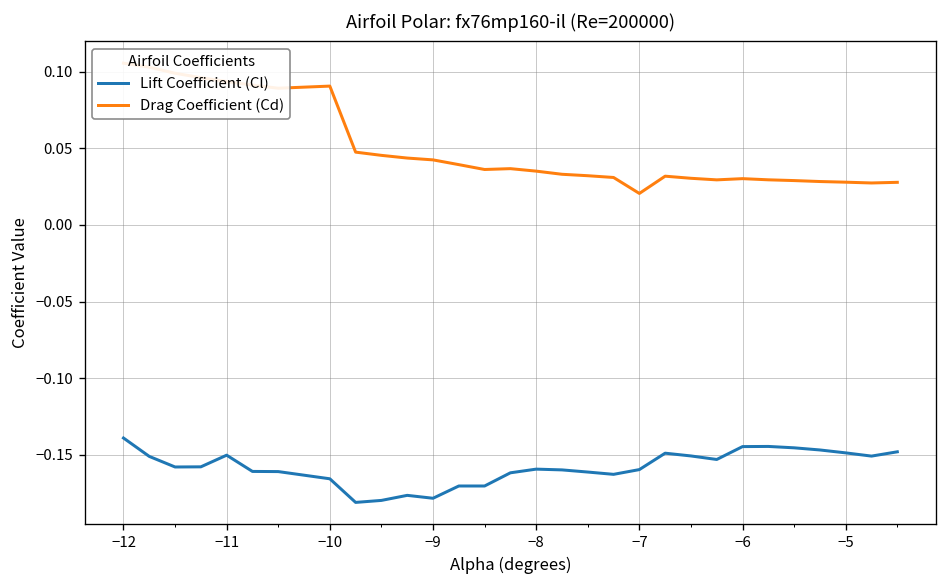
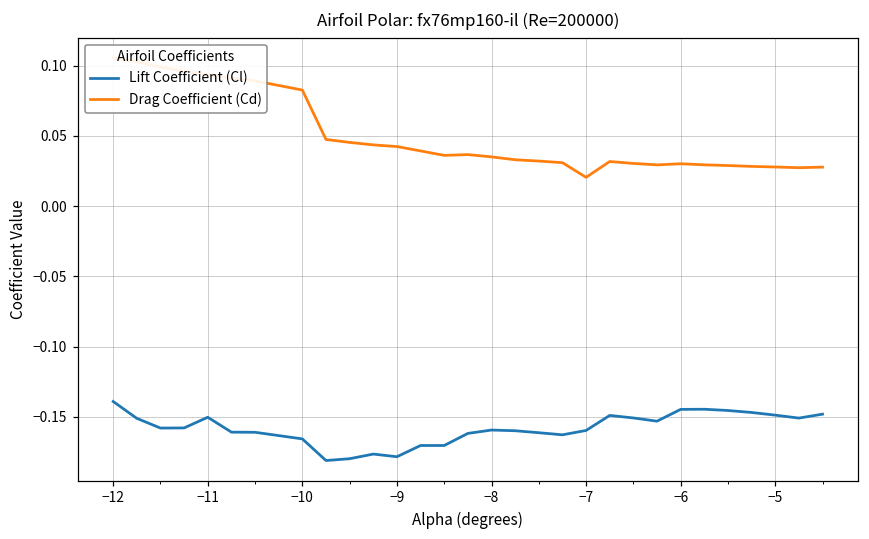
  {
    "Lift Coefficient (Cl)": {
      "−12": -0.139,
      "−11": -0.150,
      "−10": -0.166,
      "−9": -0.178,
      "−8": -0.159,
      "−7": -0.160,
      "−6": -0.145,
      "−5": -0.149
    },
    "Drag Coefficient (Cd)": {
-     "−10": 0.091,
+     "−10": 0.083,
      "−9": 0.042,
      "−8": 0.035,
      "−7": 0.021,
      "−6": 0.030,
      "−5": 0.028
    }
  }
